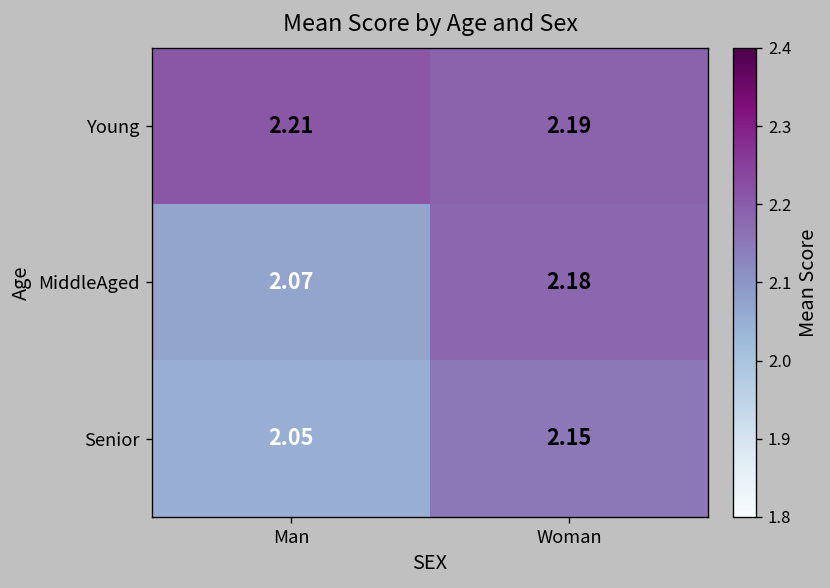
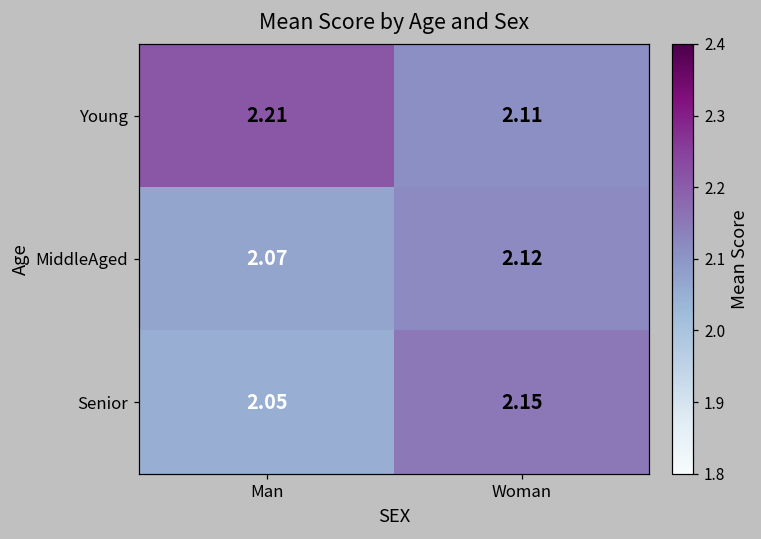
  {
    "Young": {
      "Man": 2.21,
-     "Woman": 2.19
+     "Woman": 2.11
    },
    "MiddleAged": {
      "Man": 2.07,
-     "Woman": 2.18
+     "Woman": 2.12
    },
    "Senior": {
      "Man": 2.05,
      "Woman": 2.15
    }
  }
